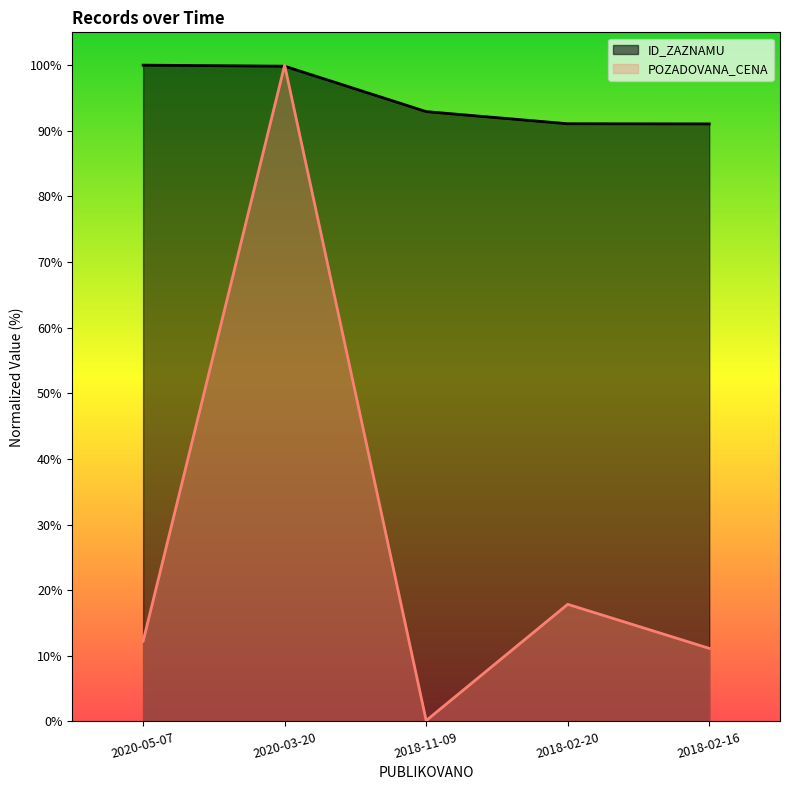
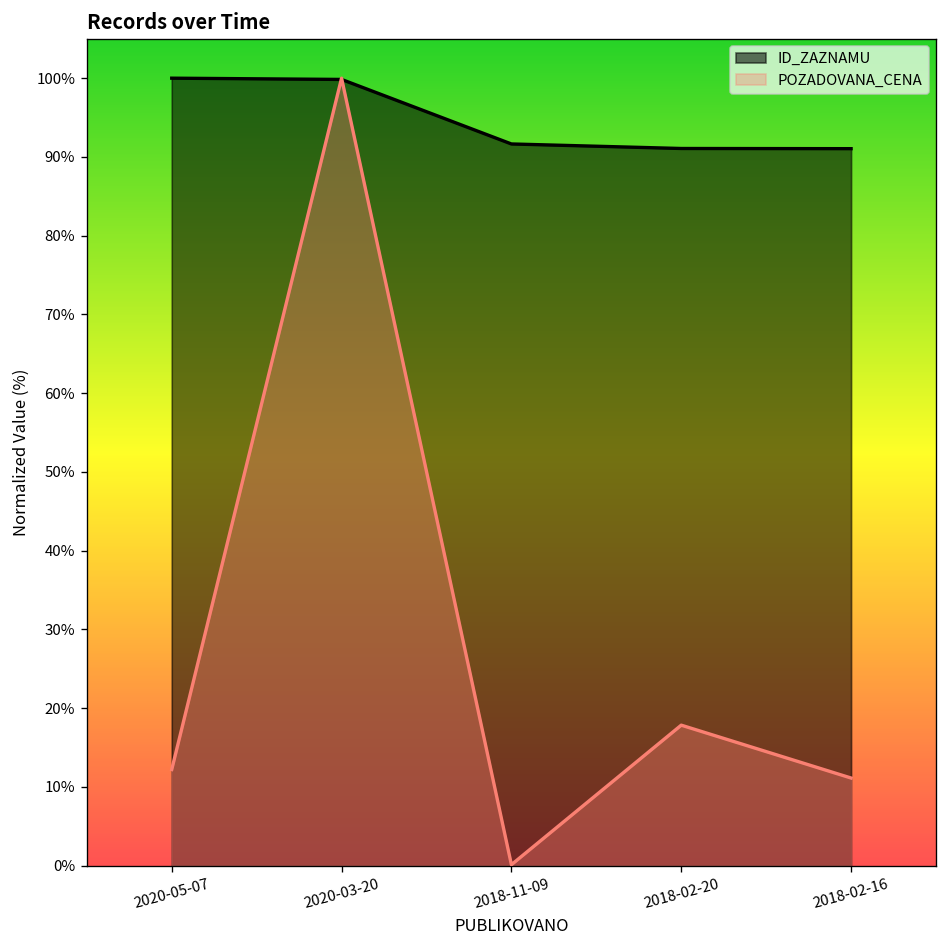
  {
    "ID_ZAZNAMU": {
      "2020-05-07": "100%",
-     "2018-11-09": "93%",
+     "2018-11-09": "92%",
      "2018-02-20": "91%",
      "2018-02-16": "91%"
    },
    "POZADOVANA_CENA": {
      "2020-05-07": "12%",
      "2018-11-09": "0%",
      "2018-02-20": "18%",
      "2018-02-16": "11%"
    }
  }
